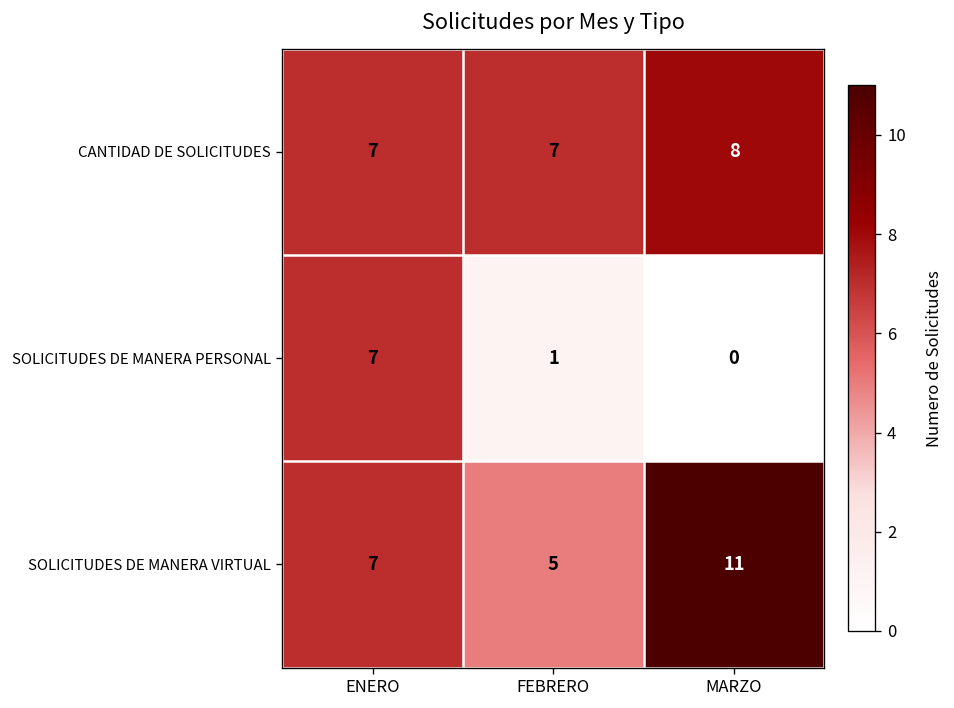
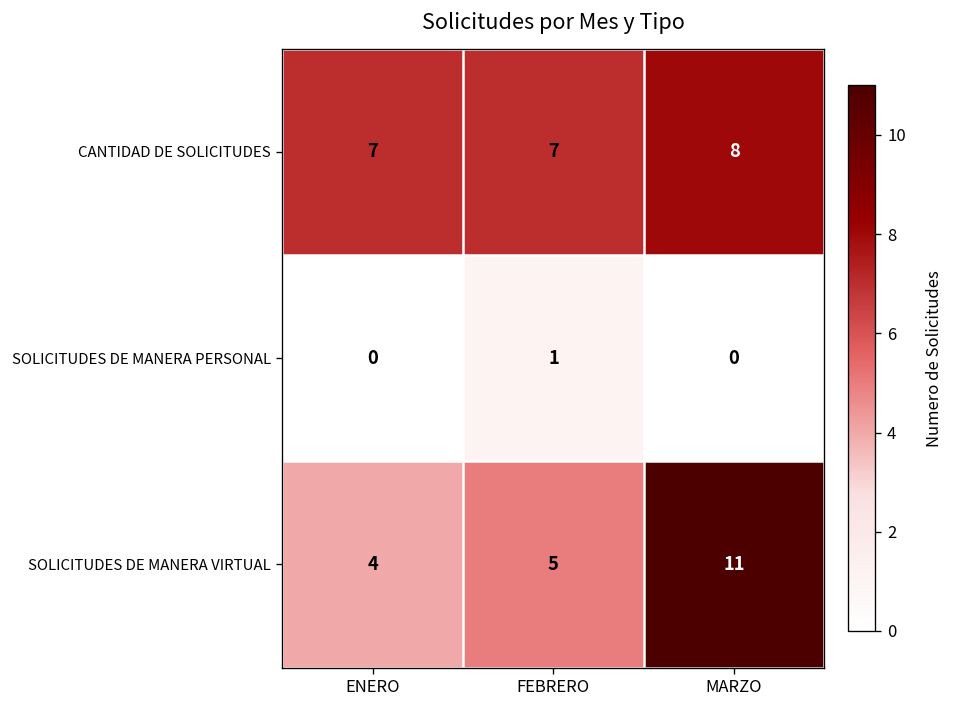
  {
    "CANTIDAD DE SOLICITUDES": {
      "ENERO": 7,
      "FEBRERO": 7,
      "MARZO": 8
    },
    "SOLICITUDES DE MANERA PERSONAL": {
-     "ENERO": 7,
+     "ENERO": 0,
      "FEBRERO": 1,
      "MARZO": 0
    },
    "SOLICITUDES DE MANERA VIRTUAL": {
-     "ENERO": 7,
+     "ENERO": 4,
      "FEBRERO": 5,
      "MARZO": 11
    }
  }
